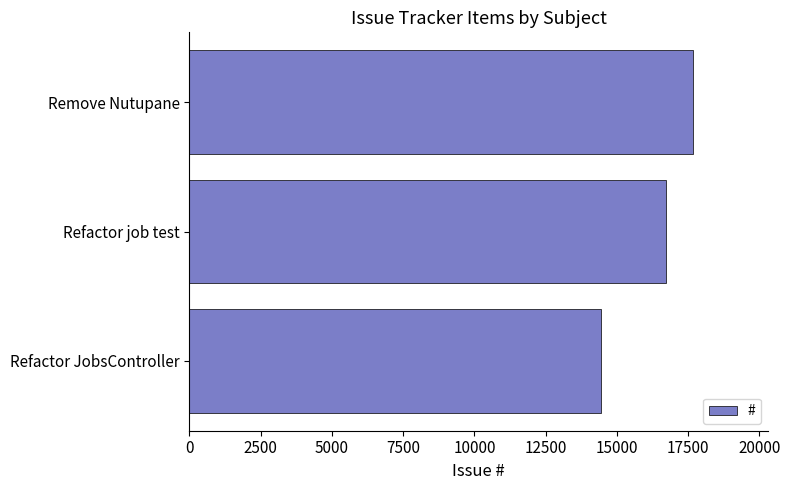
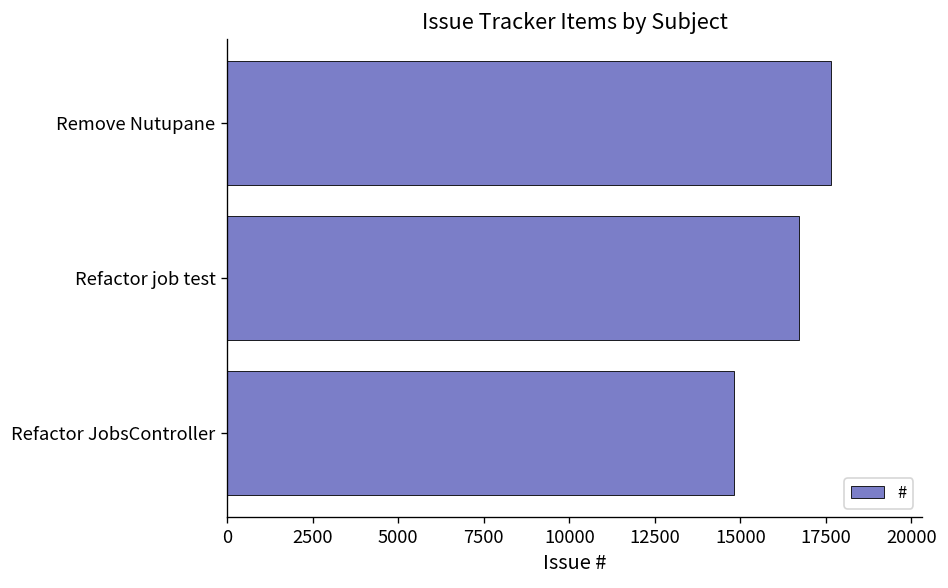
  {
    "Remove Nutupane": 17700,
    "Refactor job test": 16700,
-   "Refactor JobsController": 14400
+   "Refactor JobsController": 14800
  }
